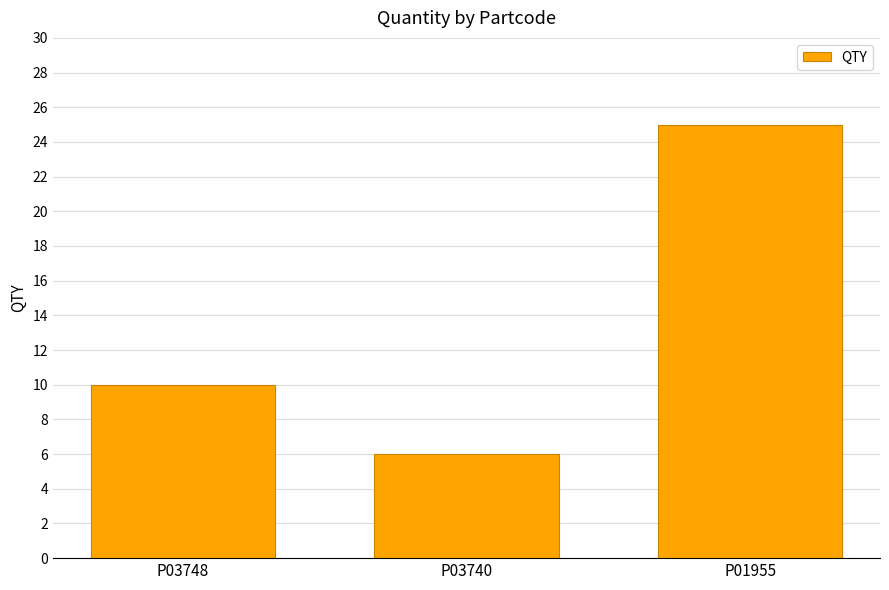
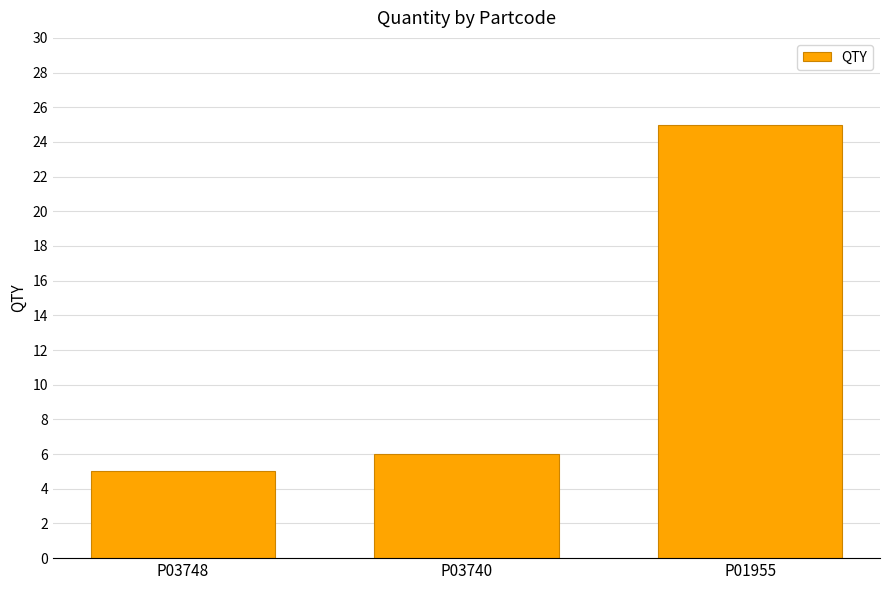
  {
-   "P03748": 10,
+   "P03748": 5,
    "P03740": 6,
    "P01955": 25
  }
